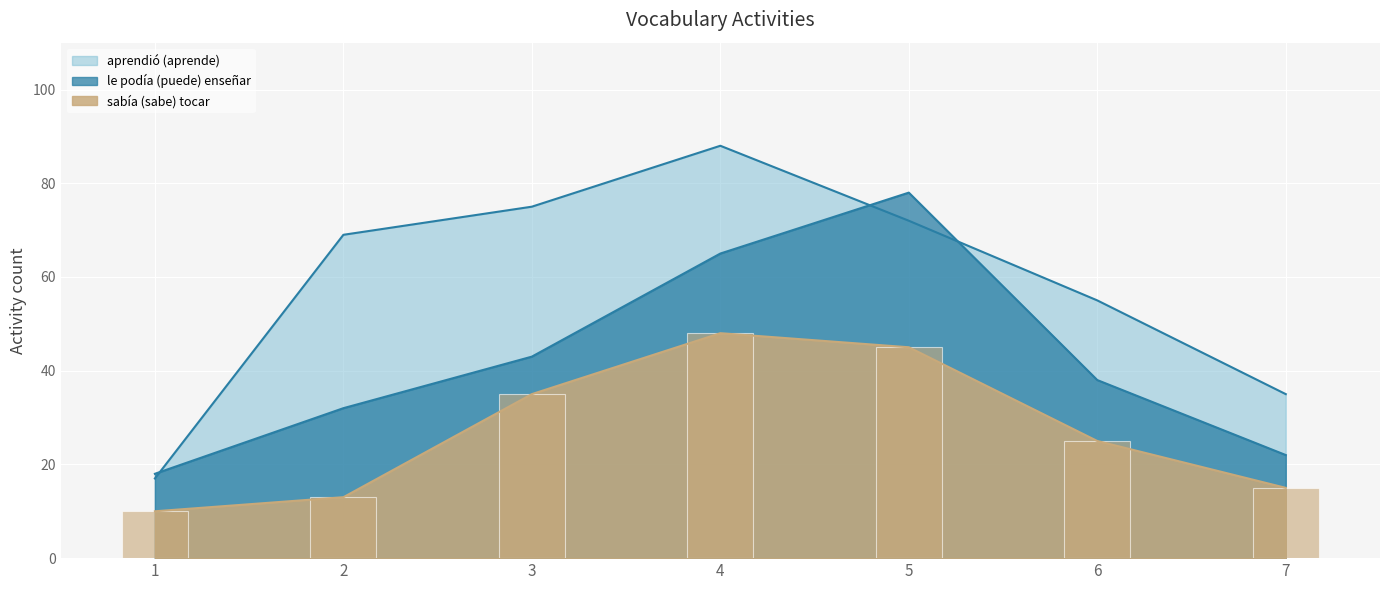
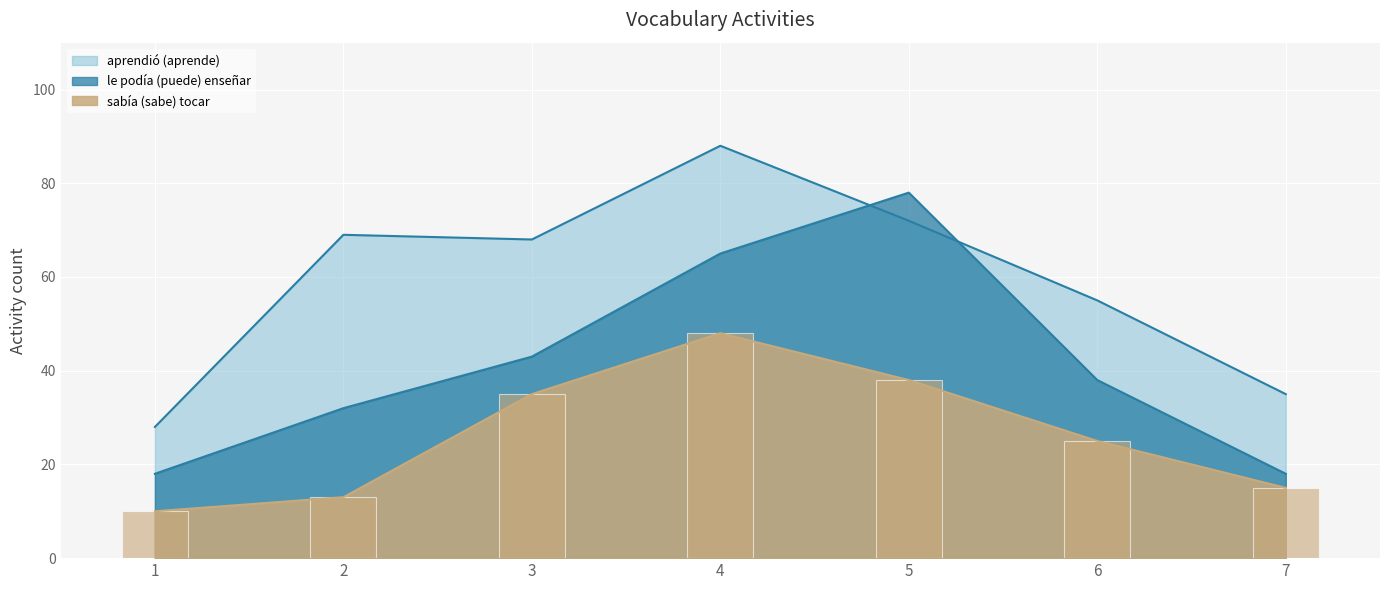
  {
    "aprendió (aprende)": {
-     "1": 17,
+     "1": 28,
      "2": 69,
-     "3": 75,
+     "3": 68,
      "4": 88,
      "5": 72,
      "6": 55,
      "7": 35
    },
    "le podía (puede) enseñar": {
      "1": 18,
      "2": 32,
      "3": 43,
      "4": 65,
      "5": 78,
      "6": 38,
-     "7": 22
+     "7": 18
    },
    "sabía (sabe) tocar": {
      "1": 10,
      "2": 13,
      "3": 35,
      "4": 48,
-     "5": 45,
+     "5": 38,
      "6": 25,
      "7": 15
    }
  }
